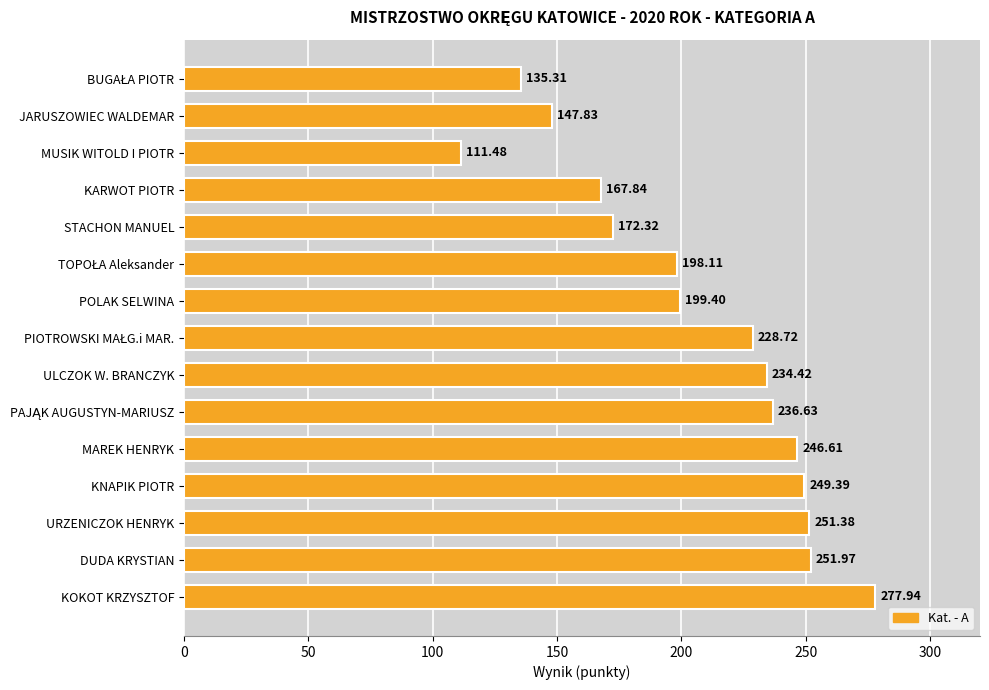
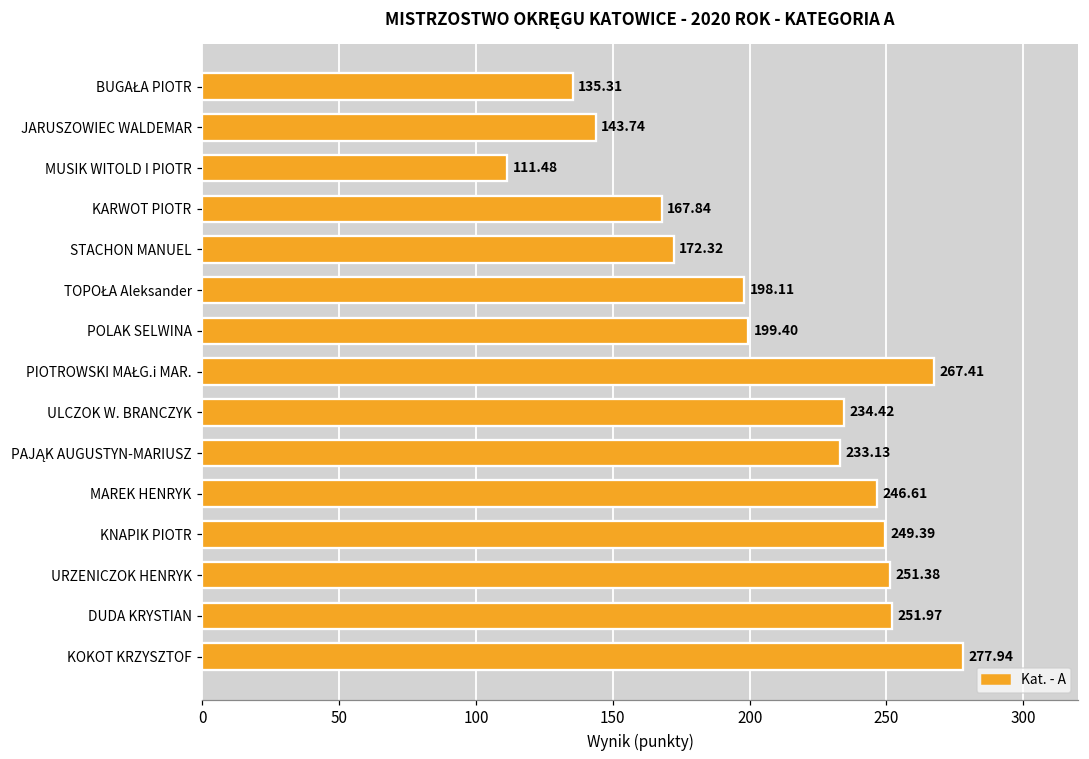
  {
    "BUGAŁA PIOTR": 135.31,
-   "JARUSZOWIEC WALDEMAR": 147.83,
+   "JARUSZOWIEC WALDEMAR": 143.74,
    "MUSIK WITOLD I PIOTR": 111.48,
    "KARWOT PIOTR": 167.84,
    "STACHON MANUEL": 172.32,
    "TOPOŁA Aleksander": 198.11,
    "POLAK SELWINA": 199.40,
-   "PIOTROWSKI MAŁG.i MAR.": 228.72,
+   "PIOTROWSKI MAŁG.i MAR.": 267.41,
    "ULCZOK W. BRANCZYK": 234.42,
-   "PAJĄK AUGUSTYN-MARIUSZ": 236.63,
+   "PAJĄK AUGUSTYN-MARIUSZ": 233.13,
    "MAREK HENRYK": 246.61,
    "KNAPIK PIOTR": 249.39,
    "URZENICZOK HENRYK": 251.38,
    "DUDA KRYSTIAN": 251.97,
    "KOKOT KRZYSZTOF": 277.94
  }
